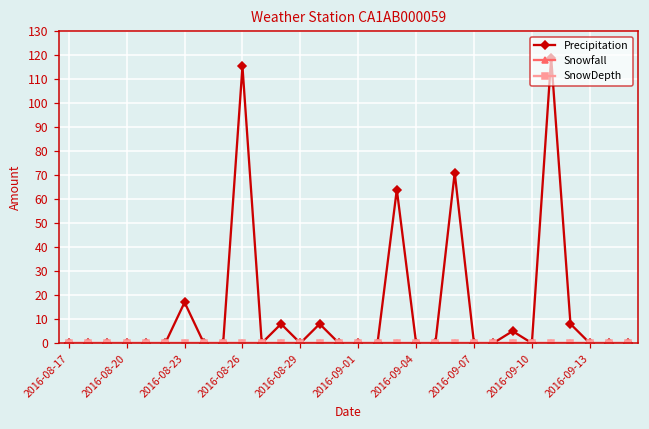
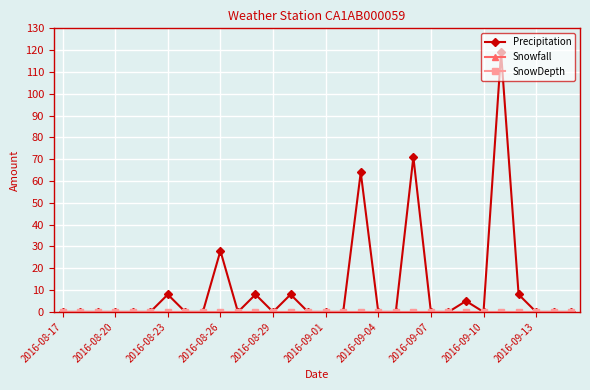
  {
    "Precipitation": {
-     "2016-08-23": 17,
-     "2016-08-26": 115
+     "2016-08-23": 8,
+     "2016-08-26": 28
    },
    "SnowDepth": {
      "2016-08-23": 0,
      "2016-08-26": 0
    }
  }
